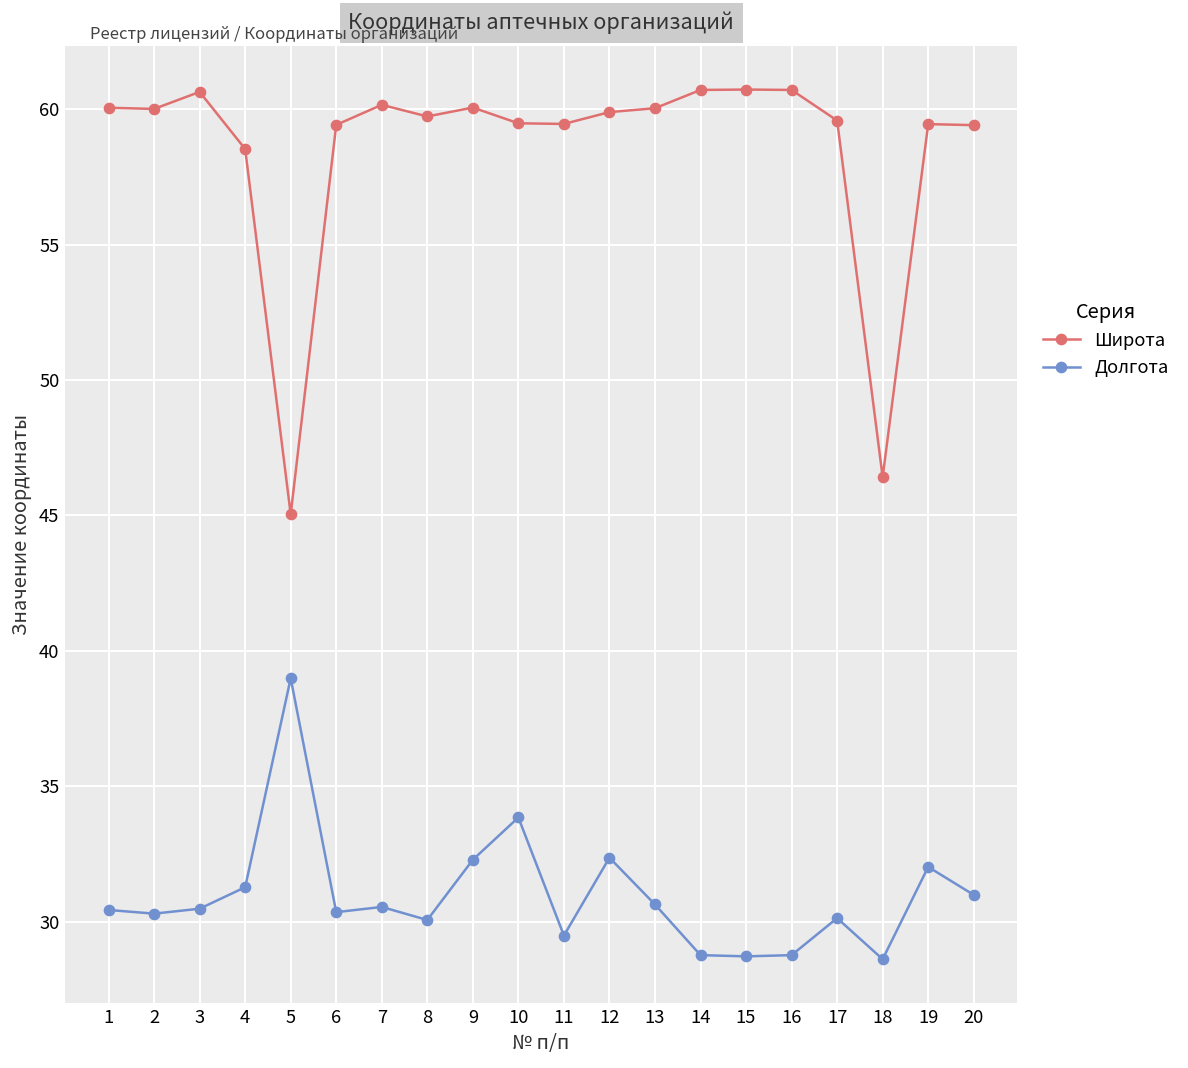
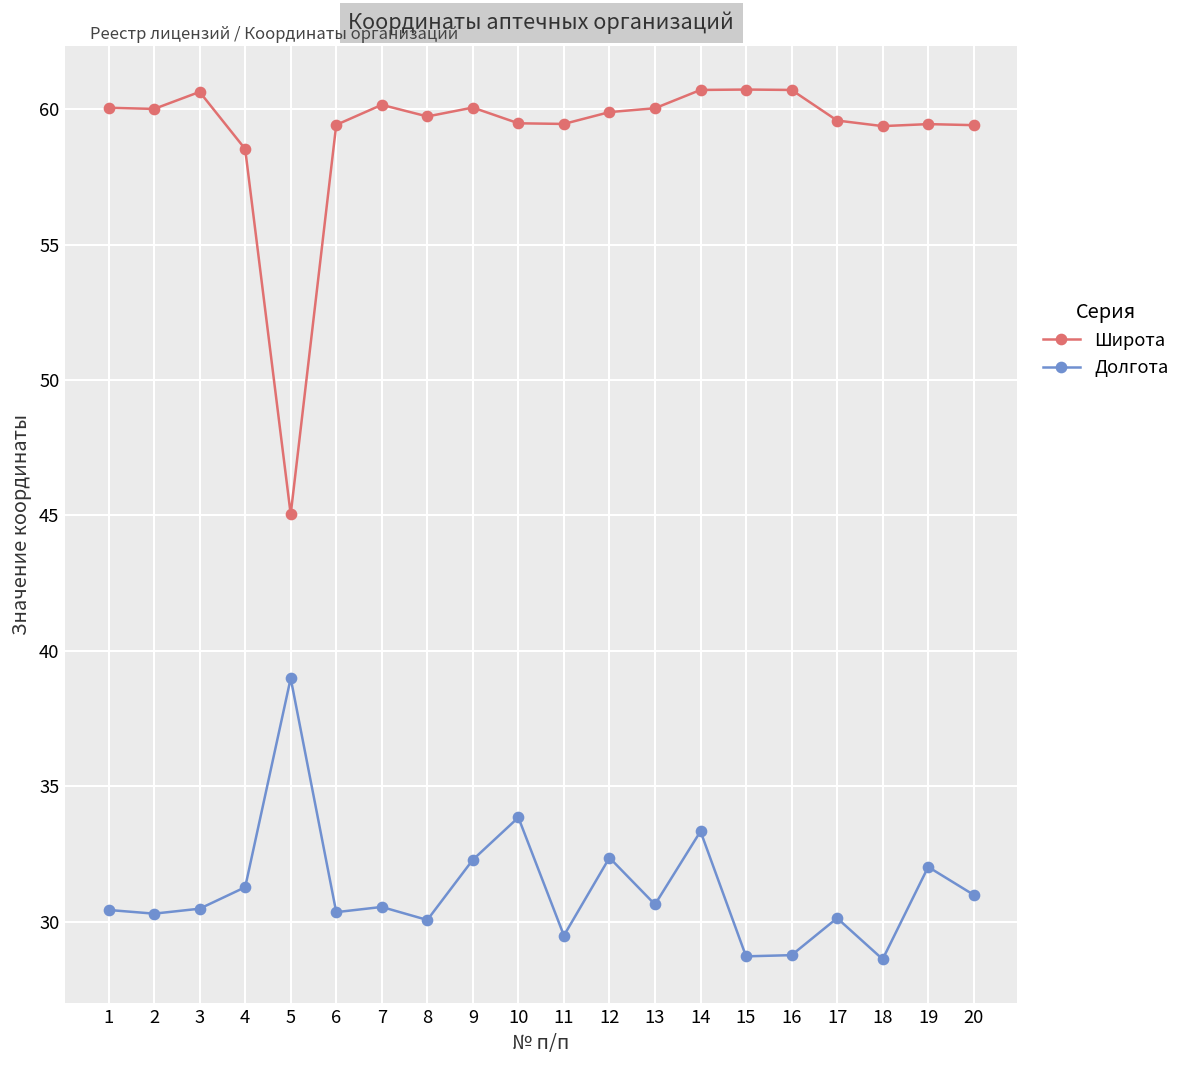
  {
    "Широта": {
      "1": 60.1,
      "2": 60.0,
      "3": 60.6,
      "4": 58.5,
      "5": 45.0,
      "6": 59.4,
      "7": 60.2,
      "8": 59.7,
      "9": 60.1,
      "10": 59.5,
      "11": 59.5,
      "12": 59.9,
      "13": 60.0,
      "14": 60.7,
      "15": 60.7,
      "16": 60.7,
      "17": 59.6,
-     "18": 46.4,
+     "18": 59.4,
      "19": 59.4,
      "20": 59.4
    },
    "Долгота": {
      "1": 30.4,
      "2": 30.3,
      "3": 30.5,
      "4": 31.3,
      "5": 39.0,
      "6": 30.4,
      "7": 30.5,
      "8": 30.1,
      "9": 32.3,
      "10": 33.8,
      "11": 29.5,
      "12": 32.4,
      "13": 30.6,
-     "14": 28.8,
+     "14": 33.3,
      "15": 28.7,
      "16": 28.8,
      "17": 30.1,
      "18": 28.6,
      "19": 32.0,
      "20": 31.0
    }
  }
